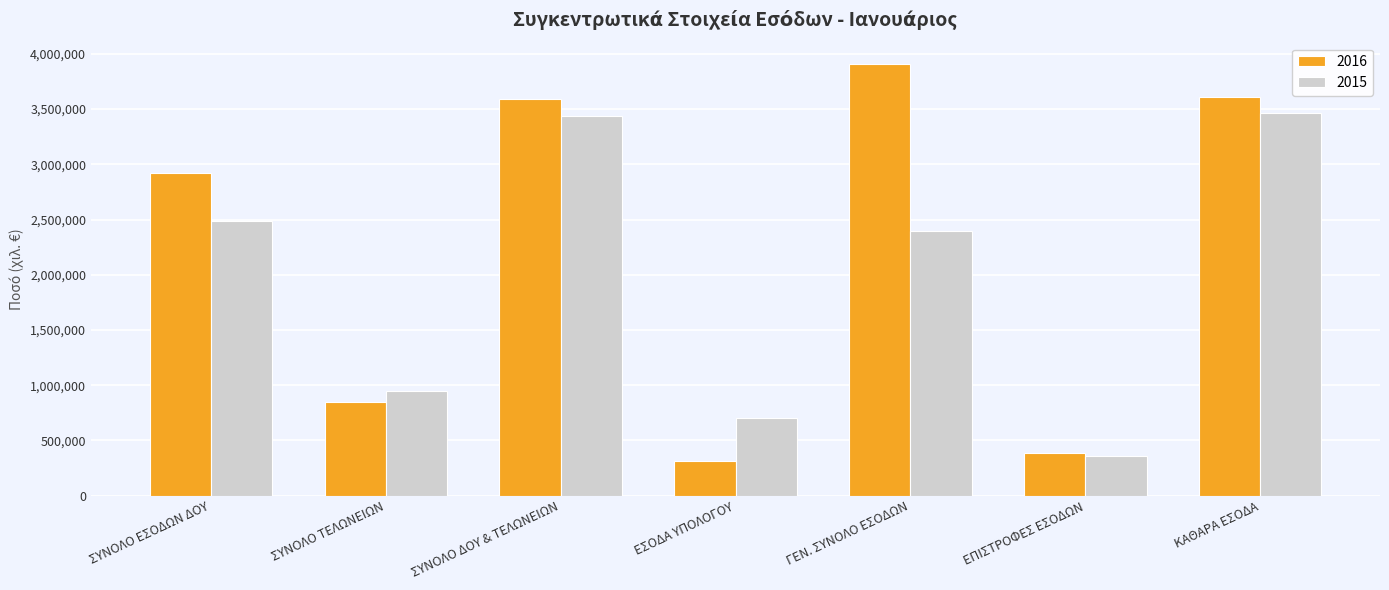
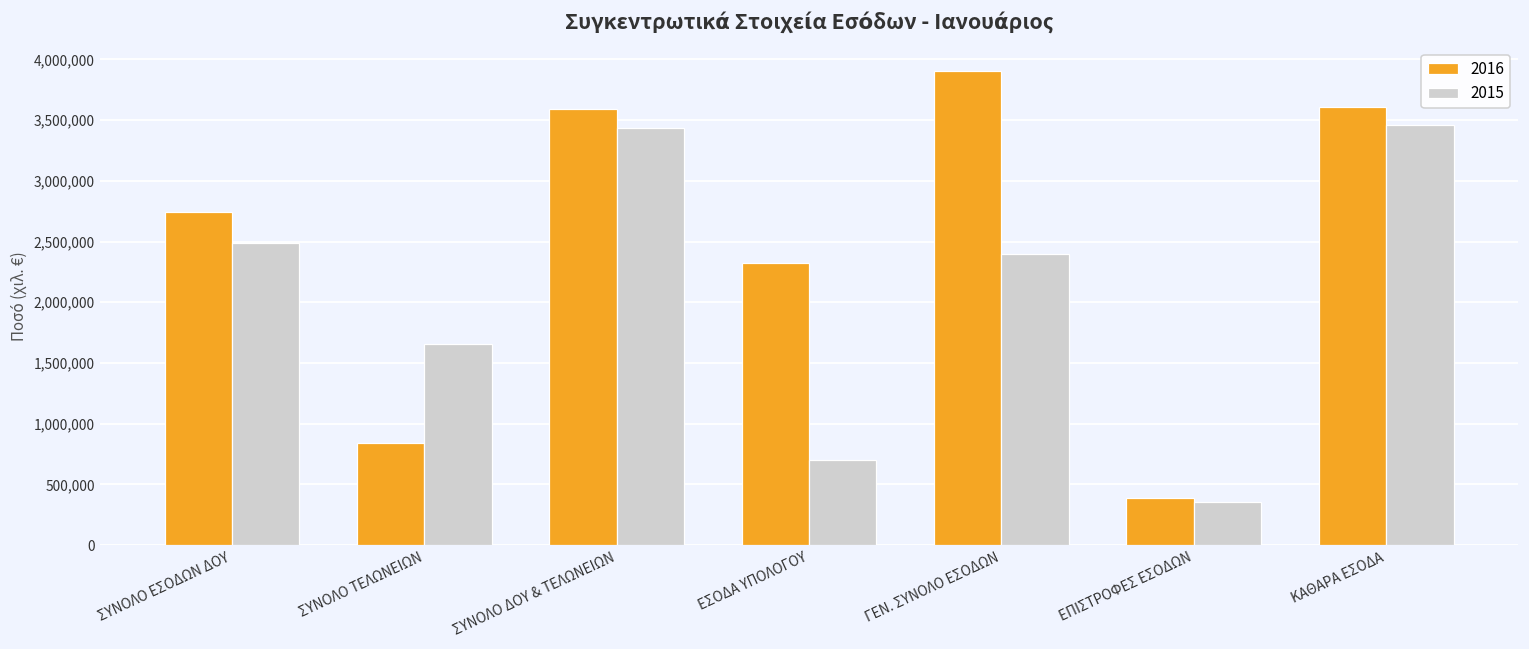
  {
    "2016": {
-     "ΣΥΝΟΛΟ ΕΣΟΔΩΝ ΔΟΥ": "2,920,000",
+     "ΣΥΝΟΛΟ ΕΣΟΔΩΝ ΔΟΥ": "2,750,000",
      "ΣΥΝΟΛΟ ΤΕΛΩΝΕΙΩΝ": "840,000",
      "ΣΥΝΟΛΟ ΔΟΥ & ΤΕΛΩΝΕΙΩΝ": "3,590,000",
-     "ΕΣΟΔΑ ΥΠΟΛΟΓΟΥ": "320,000",
+     "ΕΣΟΔΑ ΥΠΟΛΟΓΟΥ": "2,330,000",
      "ΓΕΝ. ΣΥΝΟΛΟ ΕΣΟΔΩΝ": "3,910,000",
      "ΕΠΙΣΤΡΟΦΕΣ ΕΣΟΔΩΝ": "390,000",
      "ΚΑΘΑΡΑ ΕΣΟΔΑ": "3,610,000"
    },
    "2015": {
      "ΣΥΝΟΛΟ ΕΣΟΔΩΝ ΔΟΥ": "2,490,000",
-     "ΣΥΝΟΛΟ ΤΕΛΩΝΕΙΩΝ": "950,000",
+     "ΣΥΝΟΛΟ ΤΕΛΩΝΕΙΩΝ": "1,660,000",
      "ΣΥΝΟΛΟ ΔΟΥ & ΤΕΛΩΝΕΙΩΝ": "3,440,000",
      "ΕΣΟΔΑ ΥΠΟΛΟΓΟΥ": "700,000",
      "ΓΕΝ. ΣΥΝΟΛΟ ΕΣΟΔΩΝ": "2,400,000",
      "ΕΠΙΣΤΡΟΦΕΣ ΕΣΟΔΩΝ": "360,000",
      "ΚΑΘΑΡΑ ΕΣΟΔΑ": "3,460,000"
    }
  }
